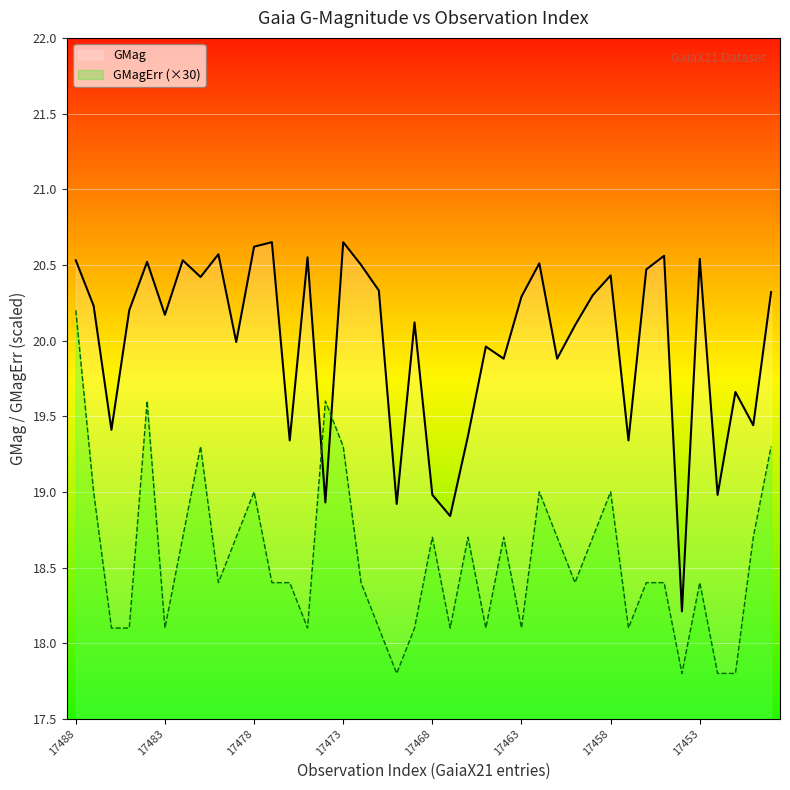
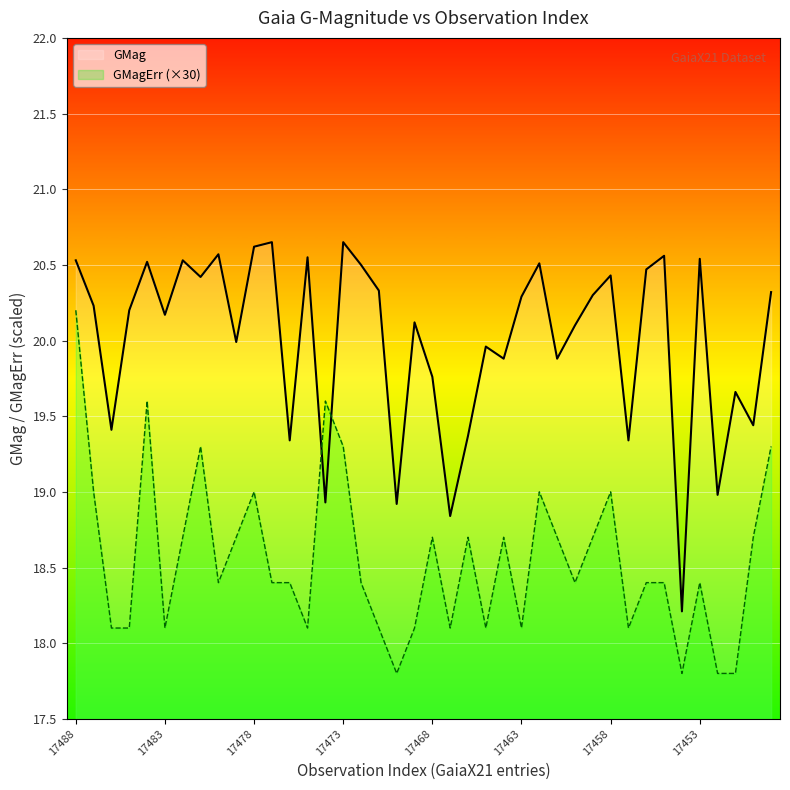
  {
    "GMag": {
      "17488": 20.53,
      "17483": 20.17,
      "17478": 20.62,
      "17473": 20.65,
-     "17468": 18.98,
+     "17468": 19.76,
      "17463": 20.29,
      "17458": 20.43,
      "17453": 20.54
    },
    "GMagErr (×30)": {
      "17488": 20.20,
      "17483": 18.10,
      "17478": 19.00,
      "17473": 19.30,
      "17468": 18.70,
      "17463": 18.10,
      "17458": 19.00,
      "17453": 18.40
    }
  }
